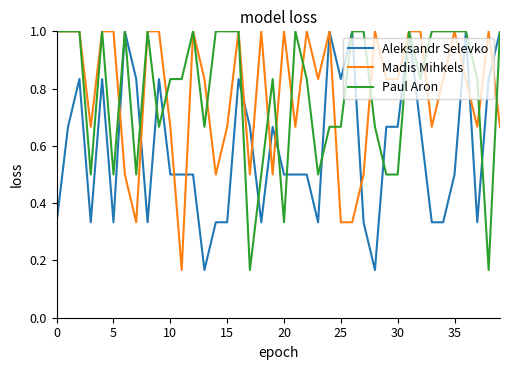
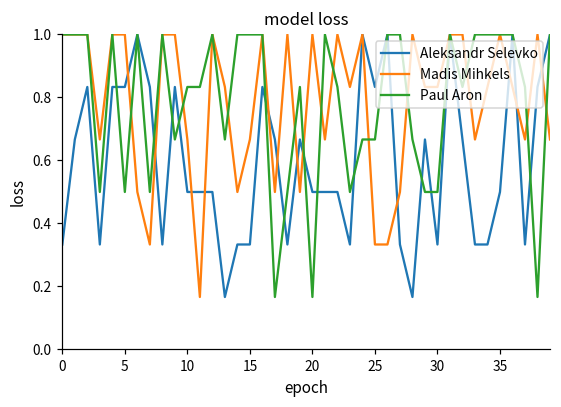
  {
    "Aleksandr Selevko": {
      "0": 0.33,
-     "5": 0.33,
+     "5": 0.83,
      "10": 0.50,
      "15": 0.33,
      "20": 0.50,
      "25": 0.83,
-     "30": 0.67,
+     "30": 0.33,
      "35": 0.50
    },
    "Madis Mihkels": {
      "5": 1.00,
      "10": 0.67,
      "15": 0.67,
      "20": 1.00,
      "25": 0.33
    },
    "Paul Aron": {
      "5": 0.50,
      "10": 0.83,
      "15": 1.00,
-     "20": 0.33,
+     "20": 0.17,
      "25": 0.67,
      "30": 0.50
    }
  }
